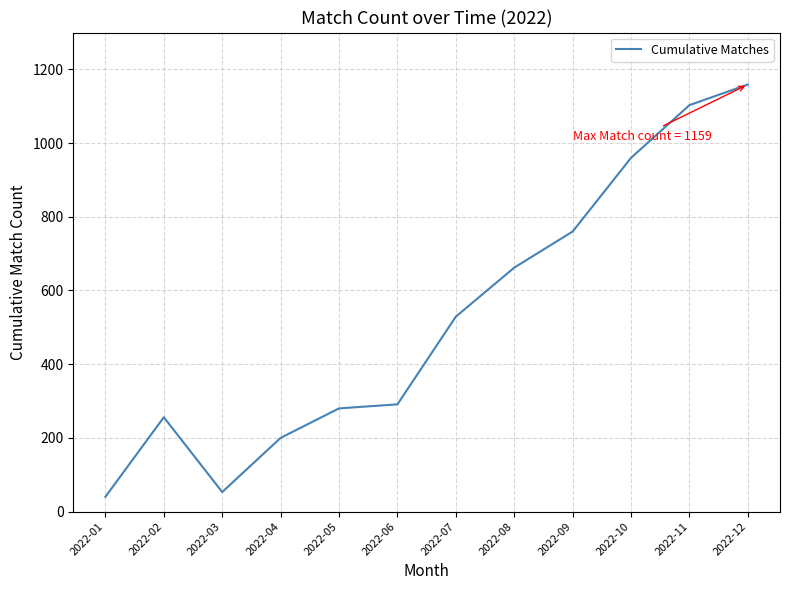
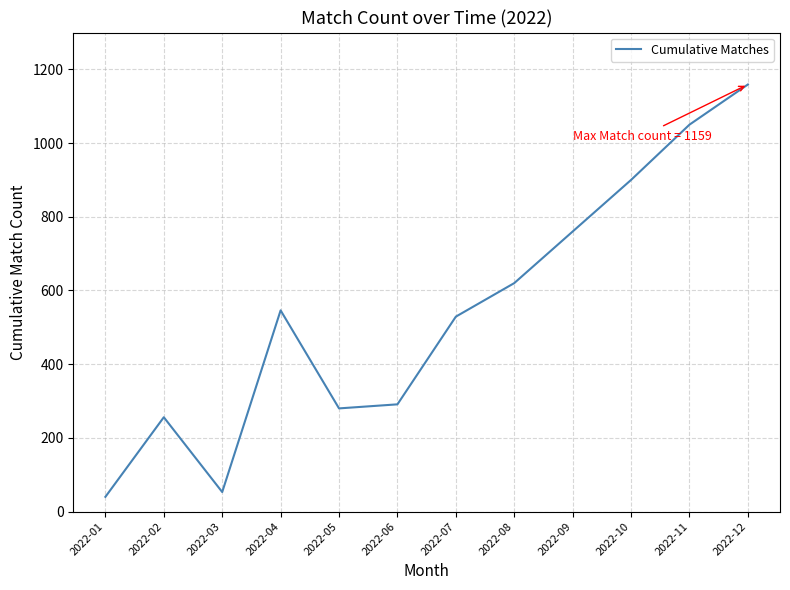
  {
    "2022-01": 40,
    "2022-02": 260,
    "2022-03": 50,
-   "2022-04": 200,
+   "2022-04": 550,
    "2022-05": 280,
    "2022-06": 290,
    "2022-07": 530,
-   "2022-08": 660,
+   "2022-08": 620,
    "2022-09": 760,
-   "2022-10": 960,
-   "2022-11": 1100,
+   "2022-10": 900,
+   "2022-11": 1050,
    "2022-12": 1160
  }
